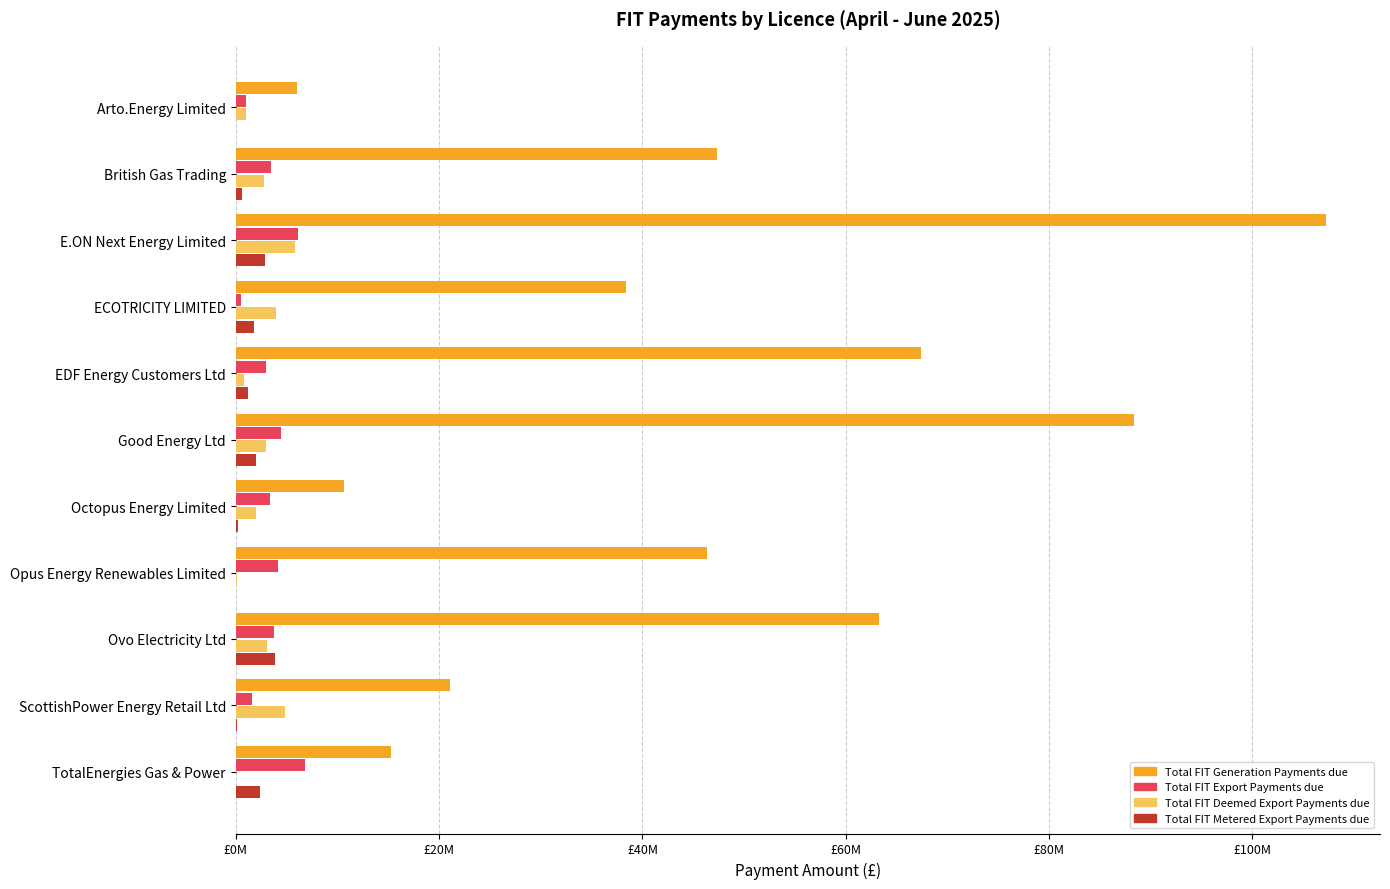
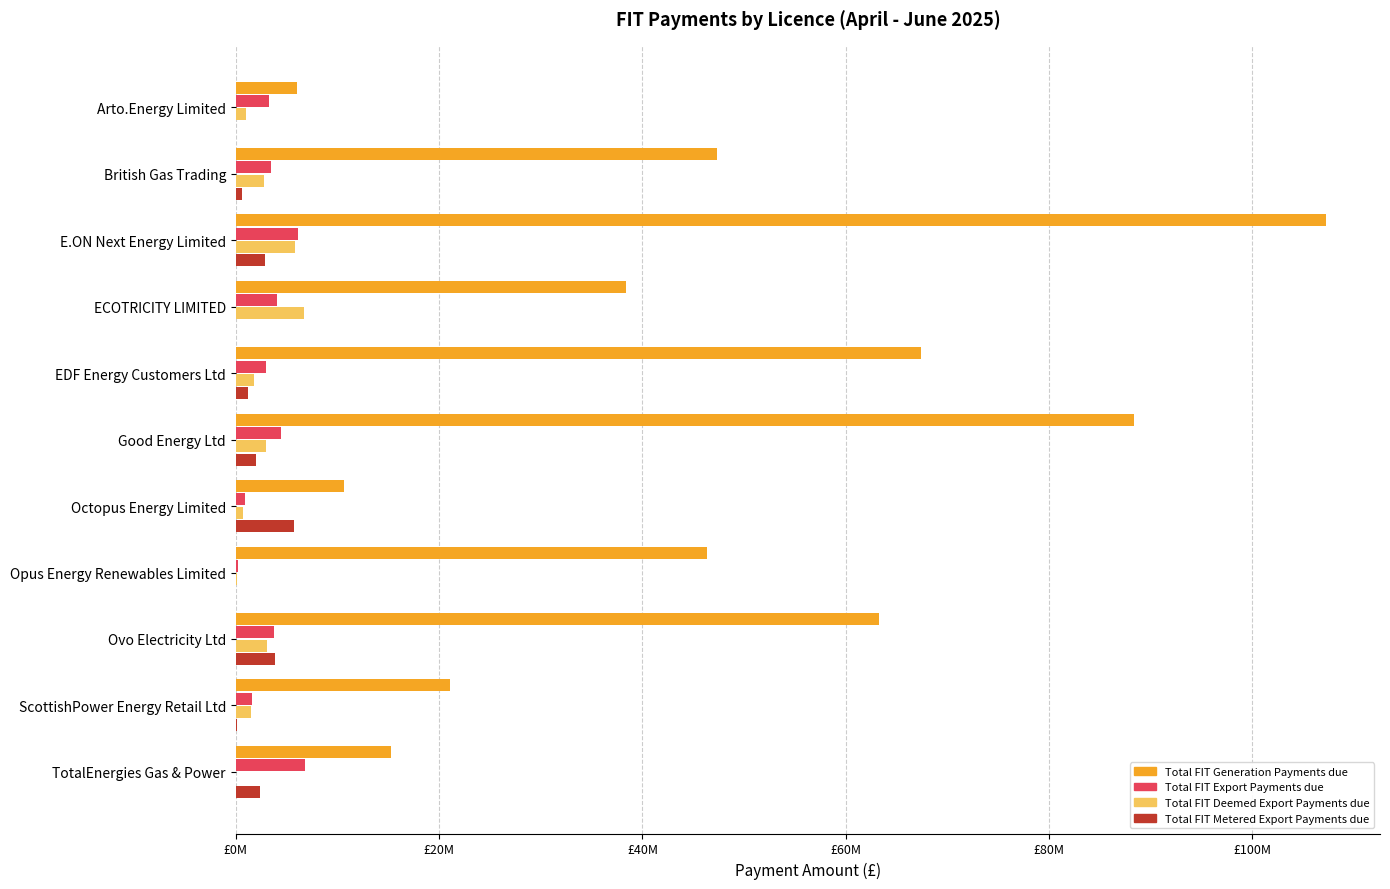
  {
    "Total FIT Generation Payments due": {
      "Arto.Energy Limited": "£6100000",
      "British Gas Trading": "£47300000",
      "E.ON Next Energy Limited": "£107200000",
      "ECOTRICITY LIMITED": "£38400000",
      "EDF Energy Customers Ltd": "£67400000",
      "Good Energy Ltd": "£88300000",
      "Octopus Energy Limited": "£10600000",
      "Opus Energy Renewables Limited": "£46400000",
      "Ovo Electricity Ltd": "£63300000",
      "ScottishPower Energy Retail Ltd": "£21100000",
      "TotalEnergies Gas & Power": "£15200000"
    },
    "Total FIT Export Payments due": {
-     "Arto.Energy Limited": "£1000000",
+     "Arto.Energy Limited": "£3300000",
      "British Gas Trading": "£3400000",
      "E.ON Next Energy Limited": "£6100000",
-     "ECOTRICITY LIMITED": "£500000",
+     "ECOTRICITY LIMITED": "£4000000",
      "EDF Energy Customers Ltd": "£3000000",
      "Good Energy Ltd": "£4400000",
-     "Octopus Energy Limited": "£3400000",
-     "Opus Energy Renewables Limited": "£4200000",
+     "Octopus Energy Limited": "£900000",
+     "Opus Energy Renewables Limited": "£200000",
      "Ovo Electricity Ltd": "£3800000",
      "ScottishPower Energy Retail Ltd": "£1600000",
      "TotalEnergies Gas & Power": "£6800000"
    },
    "Total FIT Deemed Export Payments due": {
      "Arto.Energy Limited": "£1000000",
      "British Gas Trading": "£2800000",
      "E.ON Next Energy Limited": "£5800000",
-     "ECOTRICITY LIMITED": "£4000000",
-     "EDF Energy Customers Ltd": "£800000",
+     "ECOTRICITY LIMITED": "£6800000",
+     "EDF Energy Customers Ltd": "£1800000",
      "Good Energy Ltd": "£3000000",
-     "Octopus Energy Limited": "£2000000",
+     "Octopus Energy Limited": "£800000",
      "Ovo Electricity Ltd": "£3100000",
-     "ScottishPower Energy Retail Ltd": "£4800000"
+     "ScottishPower Energy Retail Ltd": "£1500000"
    },
    "Total FIT Metered Export Payments due": {
      "Arto.Energy Limited": "£0",
      "British Gas Trading": "£600000",
      "E.ON Next Energy Limited": "£2900000",
-     "ECOTRICITY LIMITED": "£1800000",
+     "ECOTRICITY LIMITED": "£100000",
      "EDF Energy Customers Ltd": "£1300000",
      "Good Energy Ltd": "£2000000",
-     "Octopus Energy Limited": "£200000",
+     "Octopus Energy Limited": "£5700000",
      "Ovo Electricity Ltd": "£3900000",
      "TotalEnergies Gas & Power": "£2400000"
    }
  }
